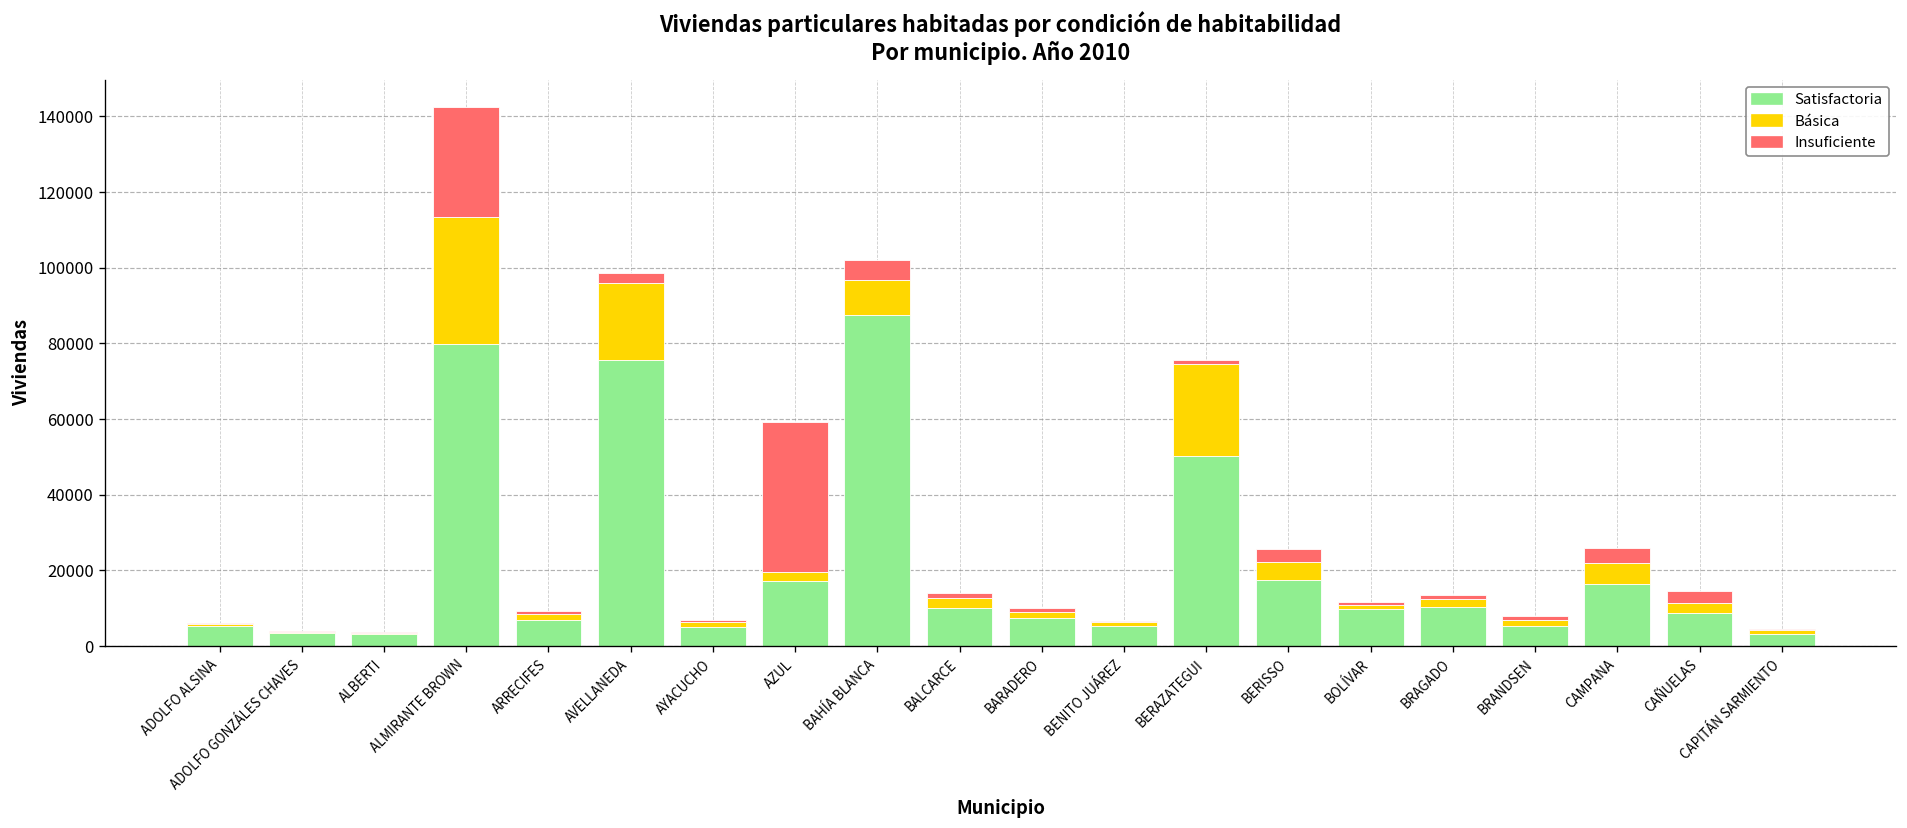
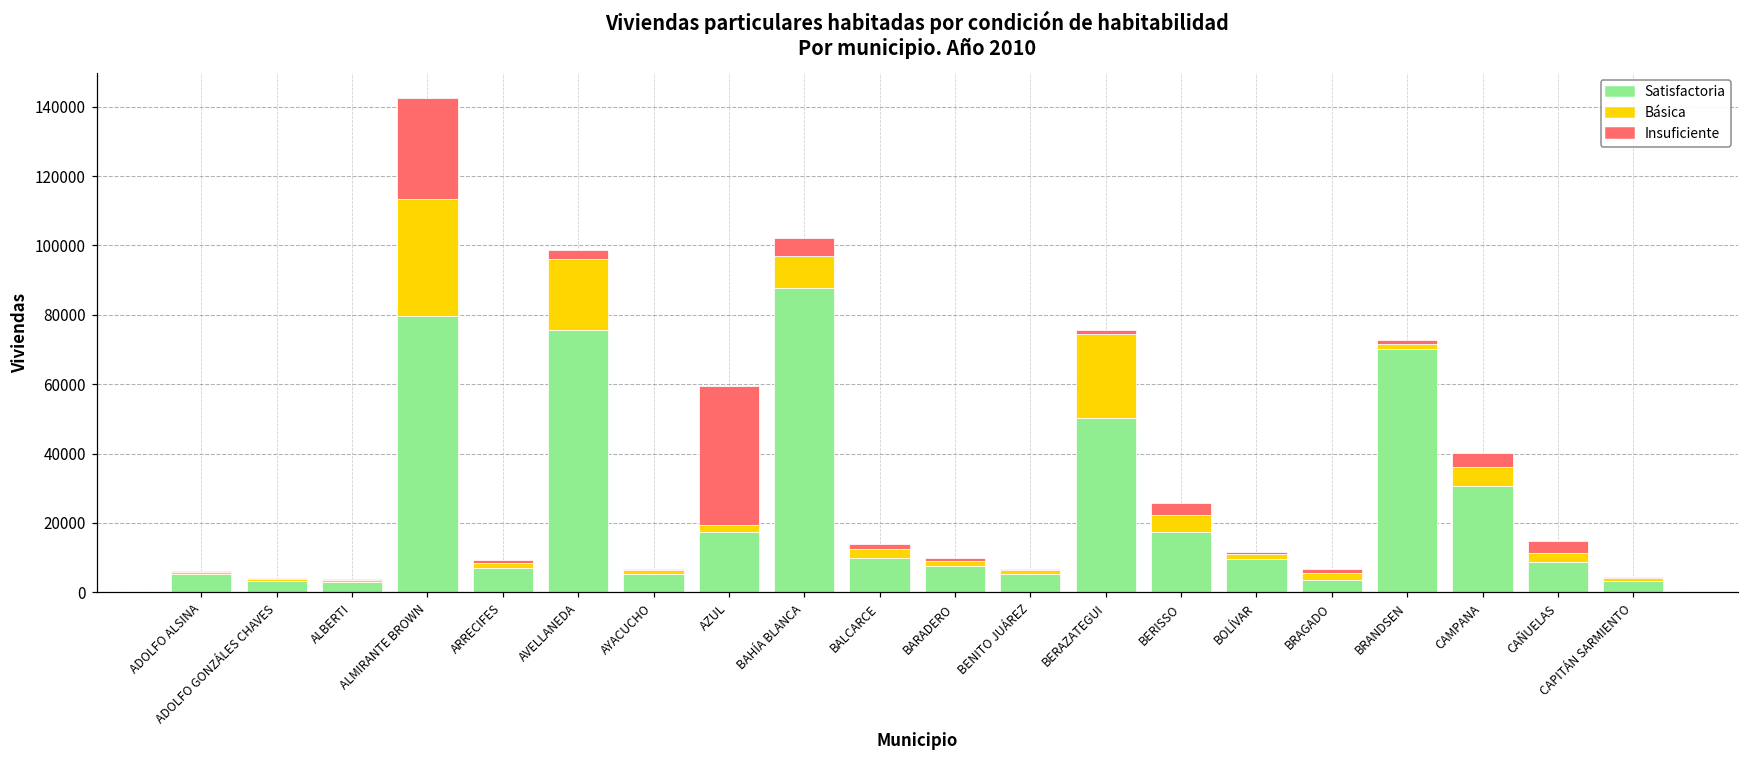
  {
    "Satisfactoria": {
      "ADOLFO ALSINA": 5000,
      "ADOLFO GONZÁLES CHAVES": 3000,
      "ALBERTI": 3000,
      "ALMIRANTE BROWN": 80000,
      "ARRECIFES": 7000,
      "AVELLANEDA": 76000,
      "AYACUCHO": 5000,
      "AZUL": 17000,
      "BAHÍA BLANCA": 88000,
      "BALCARCE": 10000,
      "BARADERO": 7000,
      "BENITO JUÁREZ": 5000,
      "BERAZATEGUI": 50000,
      "BERISSO": 17000,
      "BOLÍVAR": 10000,
-     "BRAGADO": 10000,
-     "BRANDSEN": 5000,
-     "CAMPANA": 16000,
+     "BRAGADO": 4000,
+     "BRANDSEN": 70000,
+     "CAMPANA": 31000,
      "CAÑUELAS": 9000,
      "CAPITÁN SARMIENTO": 3000
    },
    "Básica": {
      "ALMIRANTE BROWN": 34000,
      "ARRECIFES": 2000,
      "AVELLANEDA": 20000,
      "AYACUCHO": 1000,
      "AZUL": 2000,
      "BAHÍA BLANCA": 9000,
      "BALCARCE": 3000,
      "BARADERO": 2000,
      "BENITO JUÁREZ": 1000,
      "BERAZATEGUI": 24000,
      "BERISSO": 5000,
      "BOLÍVAR": 1000,
      "BRAGADO": 2000,
      "BRANDSEN": 1000,
      "CAMPANA": 6000,
      "CAÑUELAS": 3000,
      "CAPITÁN SARMIENTO": 1000
    },
    "Insuficiente": {
      "ALMIRANTE BROWN": 29000,
      "AVELLANEDA": 3000,
      "AZUL": 40000,
      "BAHÍA BLANCA": 5000,
      "BALCARCE": 1000,
      "BARADERO": 1000,
      "BERAZATEGUI": 1000,
      "BERISSO": 4000,
      "BRAGADO": 1000,
      "BRANDSEN": 1000,
      "CAMPANA": 4000,
      "CAÑUELAS": 3000
    }
  }
